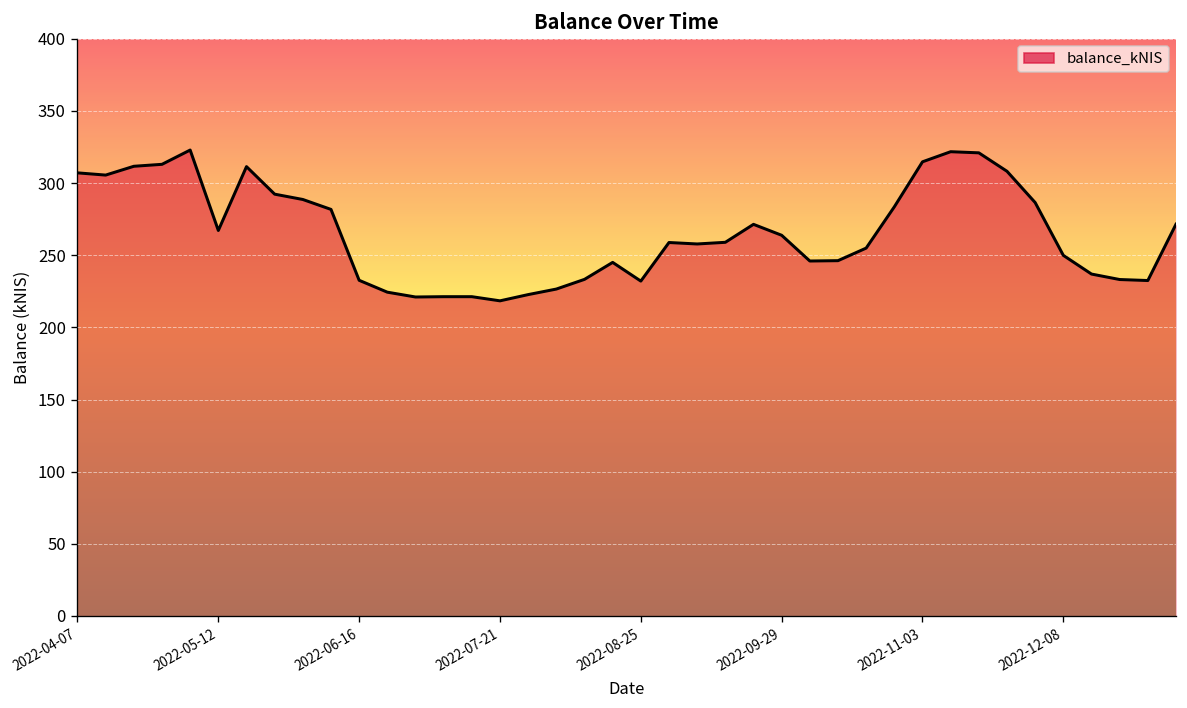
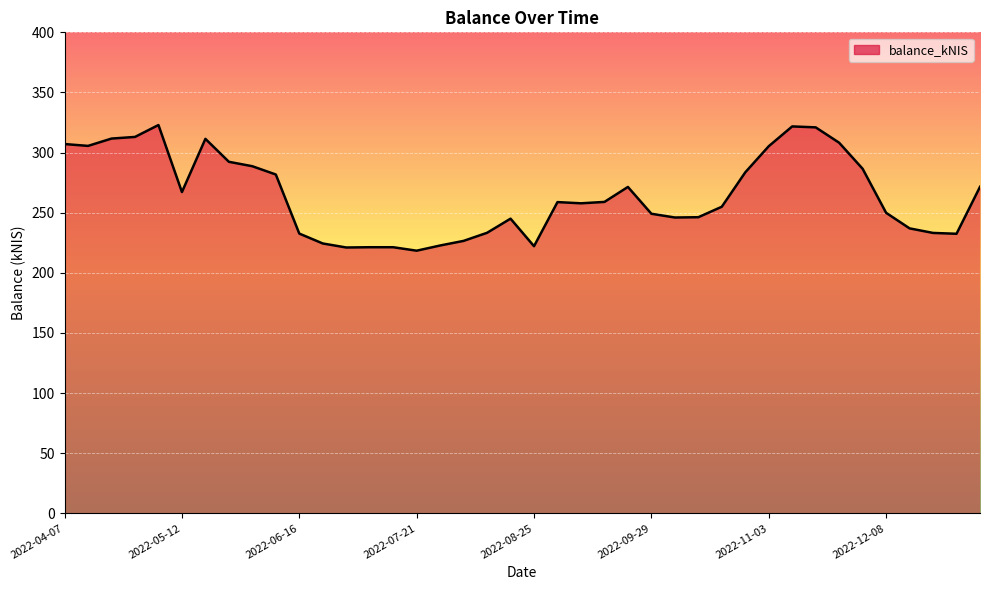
  {
    "2022-04-07": 307,
    "2022-05-12": 267,
    "2022-06-16": 233,
    "2022-07-21": 218,
-   "2022-08-25": 232,
-   "2022-09-29": 264,
-   "2022-11-03": 315,
+   "2022-08-25": 222,
+   "2022-09-29": 249,
+   "2022-11-03": 305,
    "2022-12-08": 250
  }
